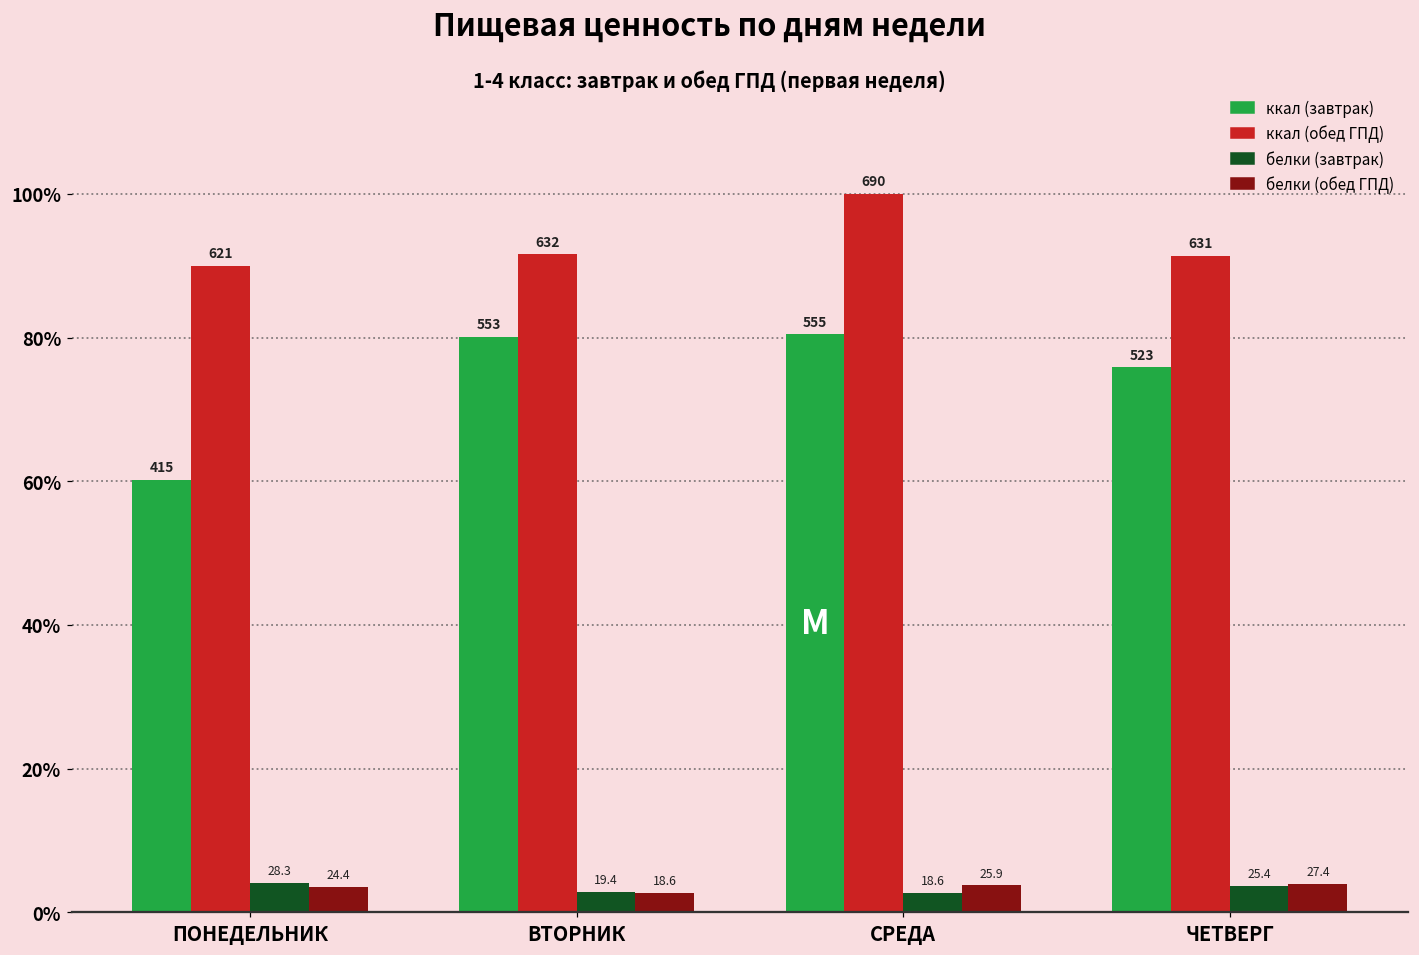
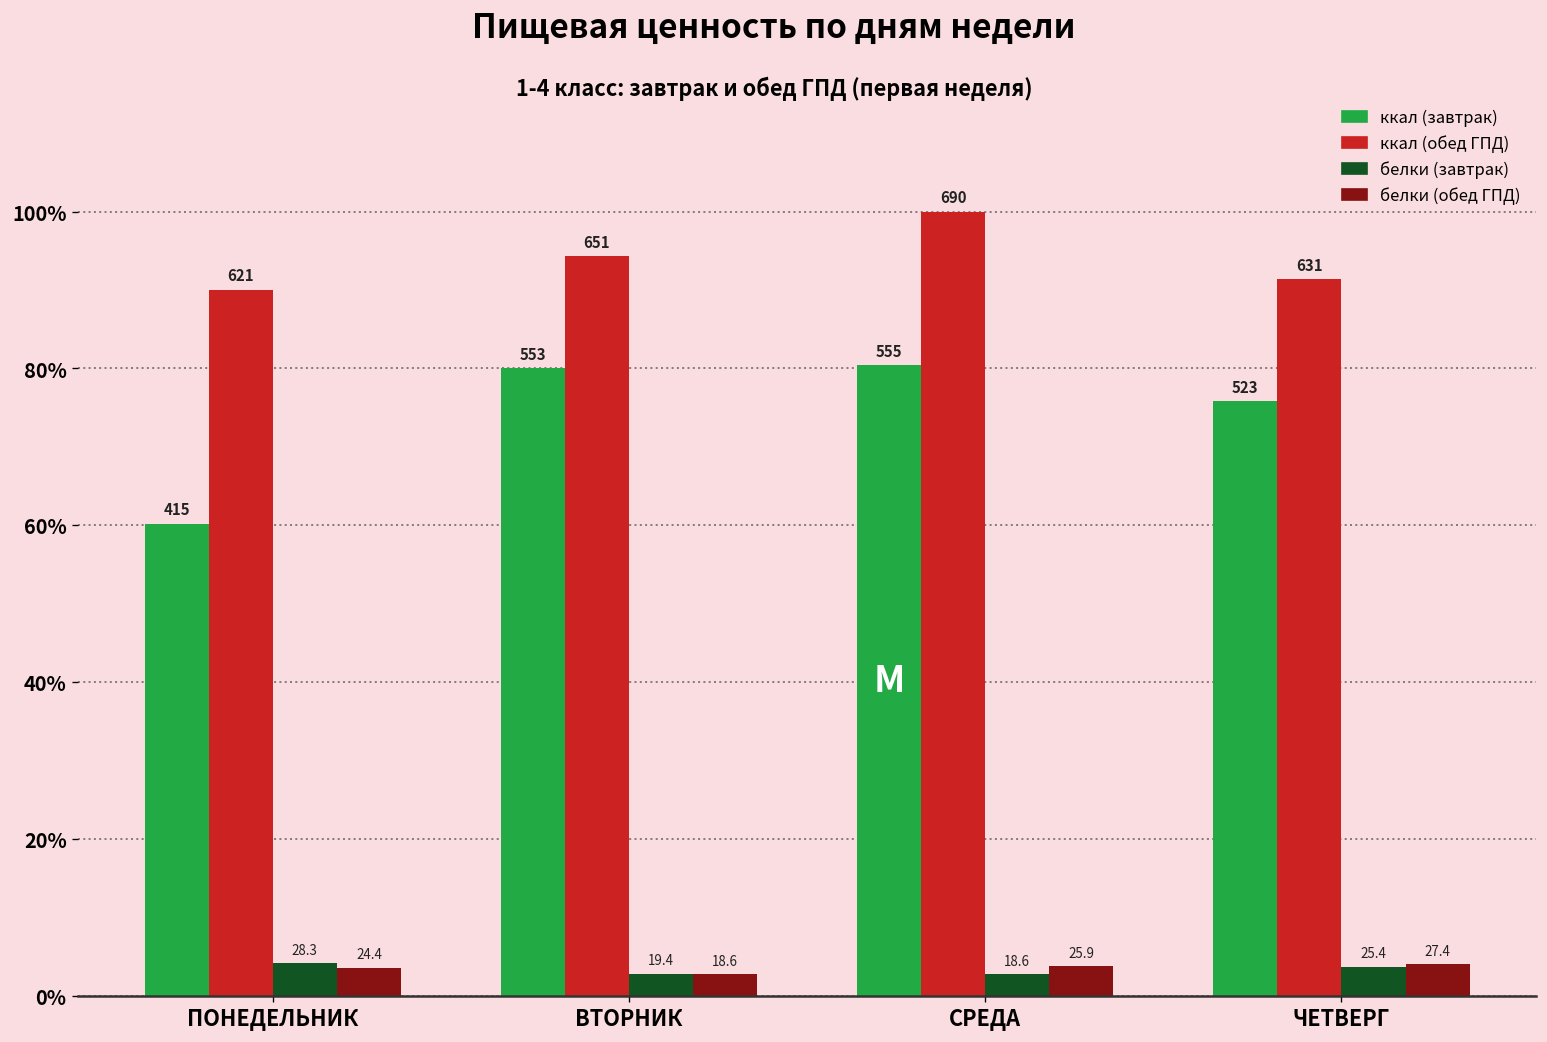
  {
    "ккал (обед ГПД)": {
-     "ВТОРНИК": 632
+     "ВТОРНИК": 651
    }
  }
